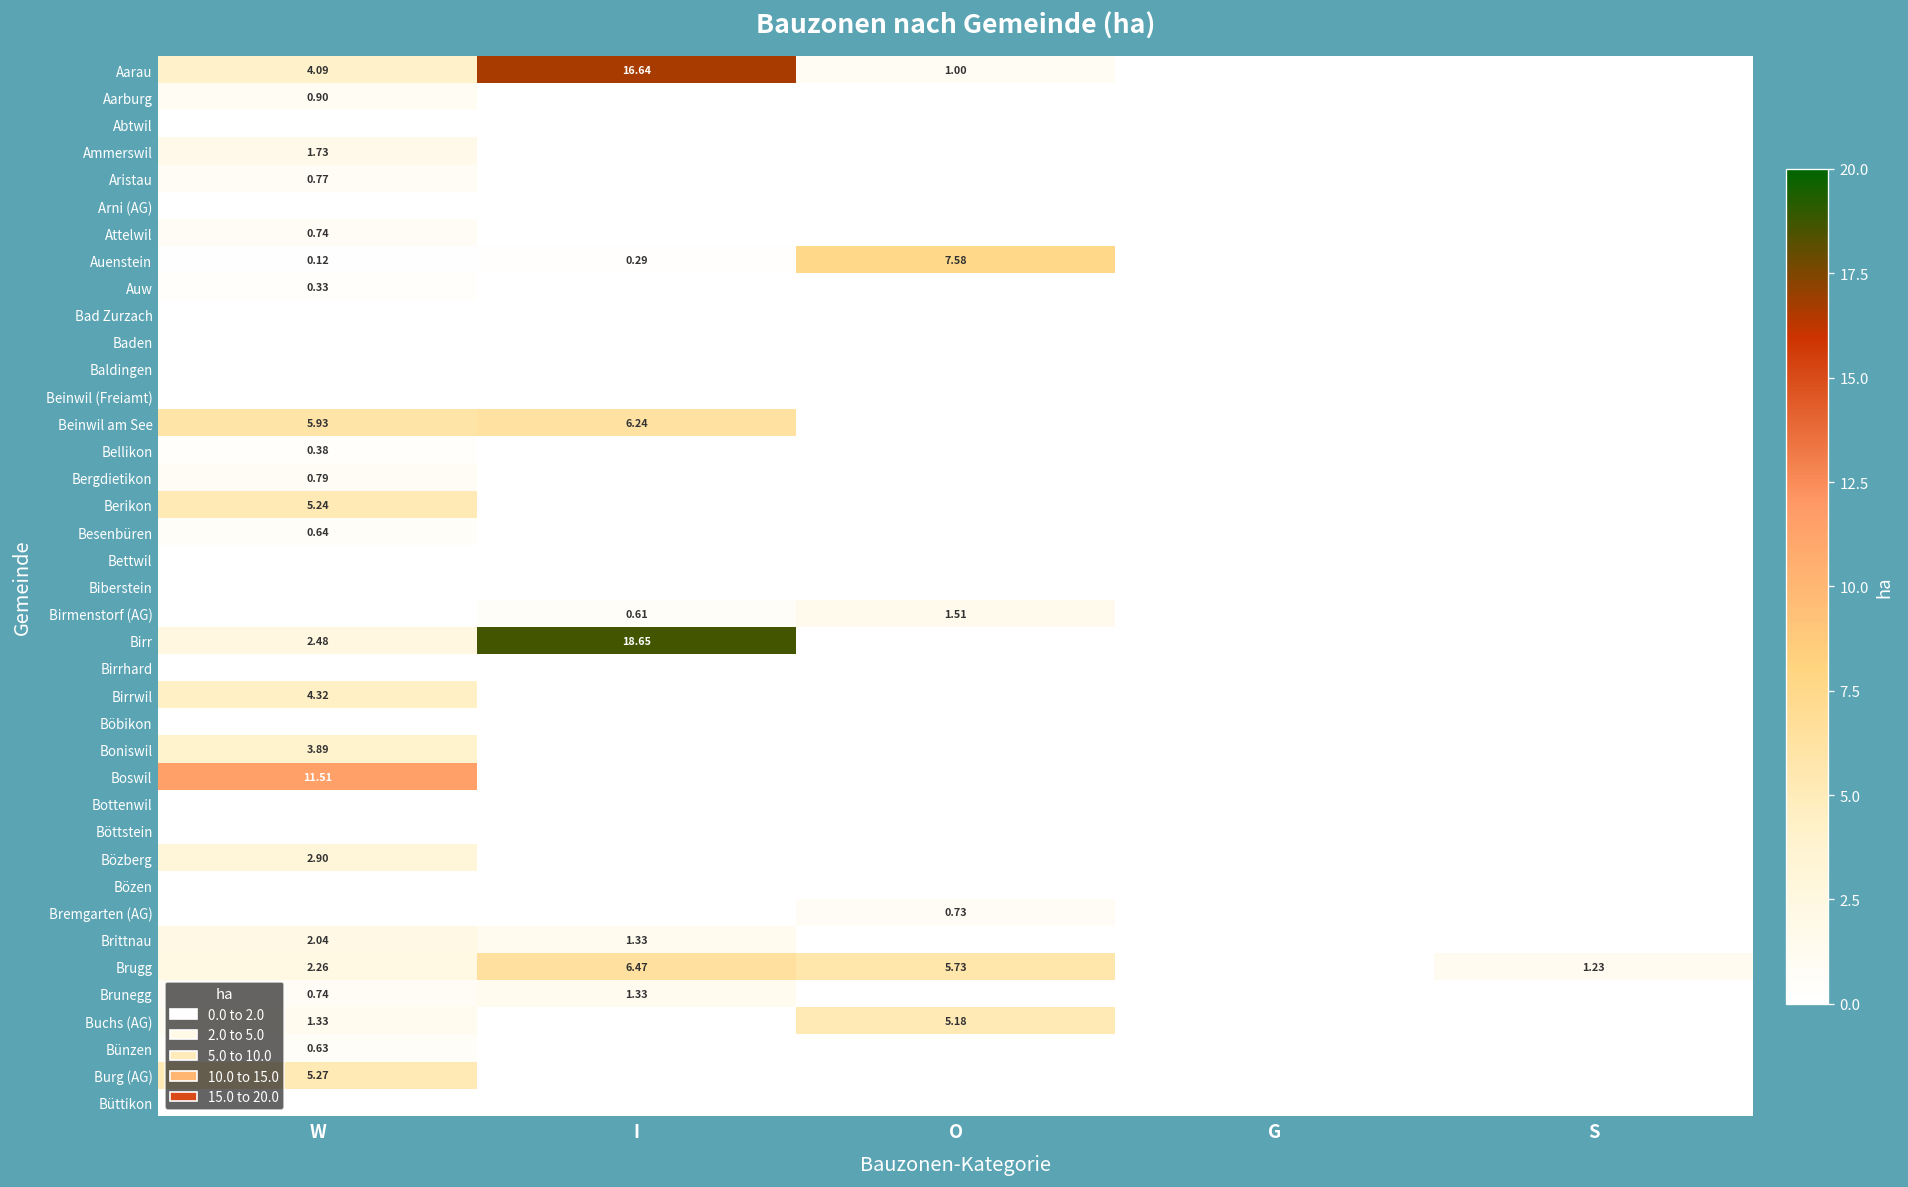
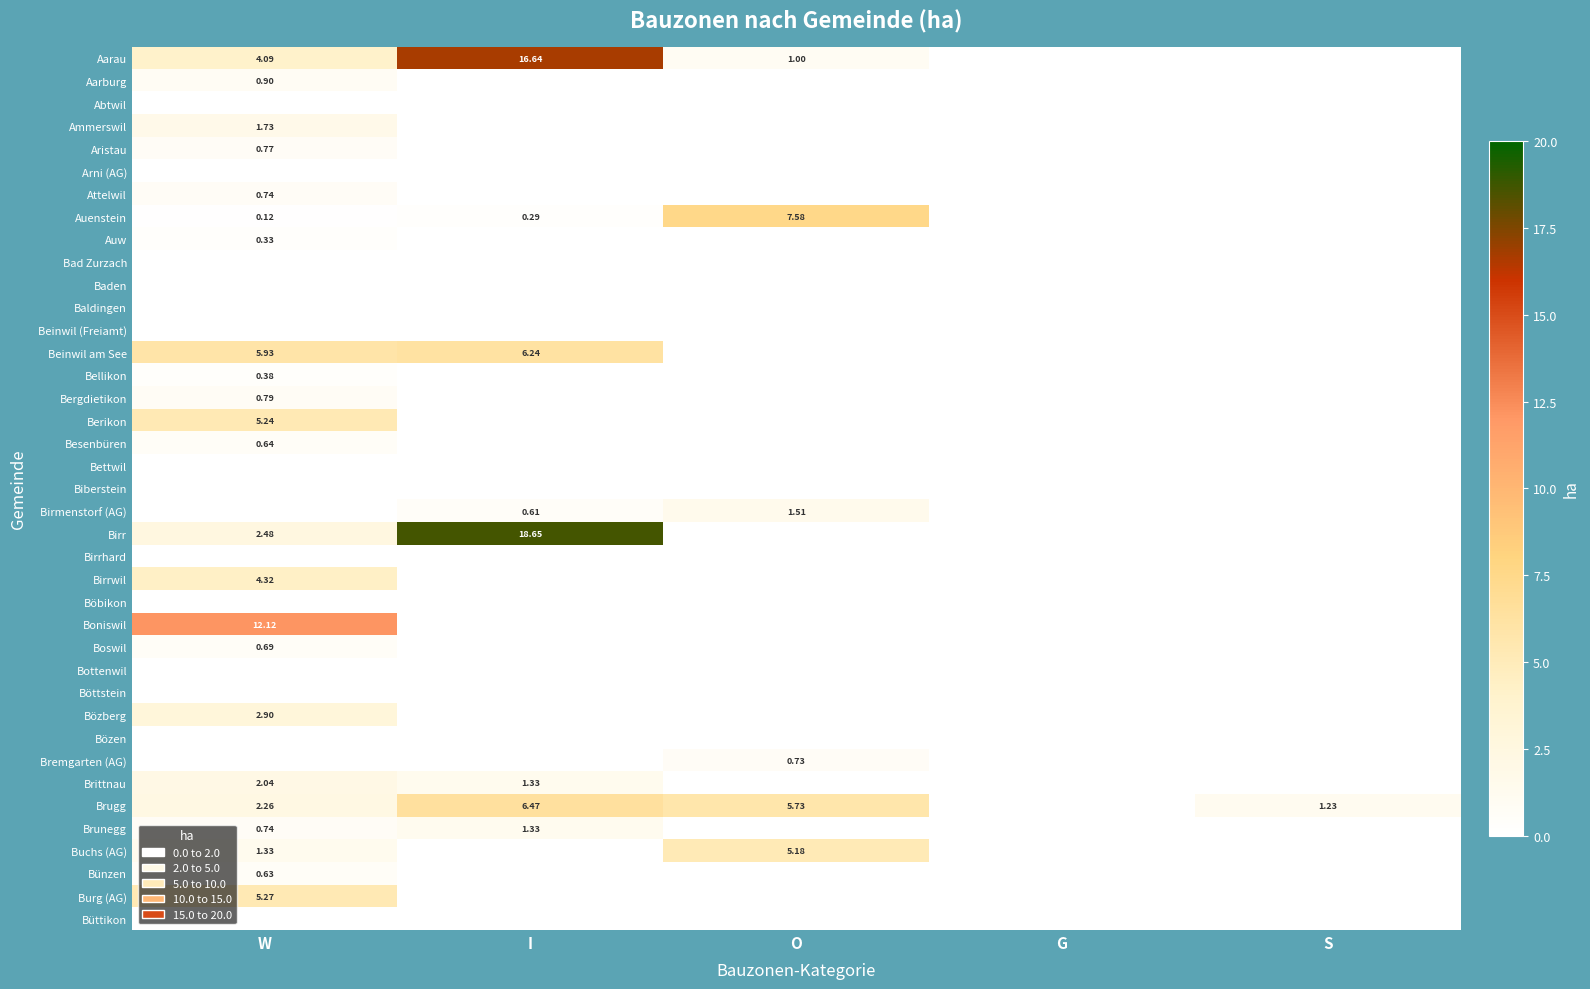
  {
    "Aarau": {
      "W": 4.09,
      "I": 16.64,
      "O": 1.00
    },
    "Aarburg": {
      "W": 0.90
    },
    "Ammerswil": {
      "W": 1.73
    },
    "Aristau": {
      "W": 0.77
    },
    "Attelwil": {
      "W": 0.74
    },
    "Auenstein": {
      "W": 0.12,
      "I": 0.29,
      "O": 7.58
    },
    "Auw": {
      "W": 0.33
    },
    "Beinwil am See": {
      "W": 5.93,
      "I": 6.24
    },
    "Bellikon": {
      "W": 0.38
    },
    "Bergdietikon": {
      "W": 0.79
    },
    "Berikon": {
      "W": 5.24
    },
    "Besenbüren": {
      "W": 0.64
    },
    "Birmenstorf (AG)": {
      "I": 0.61,
      "O": 1.51
    },
    "Birr": {
      "W": 2.48,
      "I": 18.65
    },
    "Birrwil": {
      "W": 4.32
    },
    "Boniswil": {
-     "W": 3.89
+     "W": 12.12
    },
    "Boswil": {
-     "W": 11.51
+     "W": 0.69
    },
    "Bözberg": {
      "W": 2.90
    },
    "Bremgarten (AG)": {
      "O": 0.73
    },
    "Brittnau": {
      "W": 2.04,
      "I": 1.33
    },
    "Brugg": {
      "W": 2.26,
      "I": 6.47,
      "O": 5.73,
      "S": 1.23
    },
    "Brunegg": {
      "W": 0.74,
      "I": 1.33
    },
    "Buchs (AG)": {
      "W": 1.33,
      "O": 5.18
    },
    "Bünzen": {
      "W": 0.63
    },
    "Burg (AG)": {
      "W": 5.27
    }
  }
